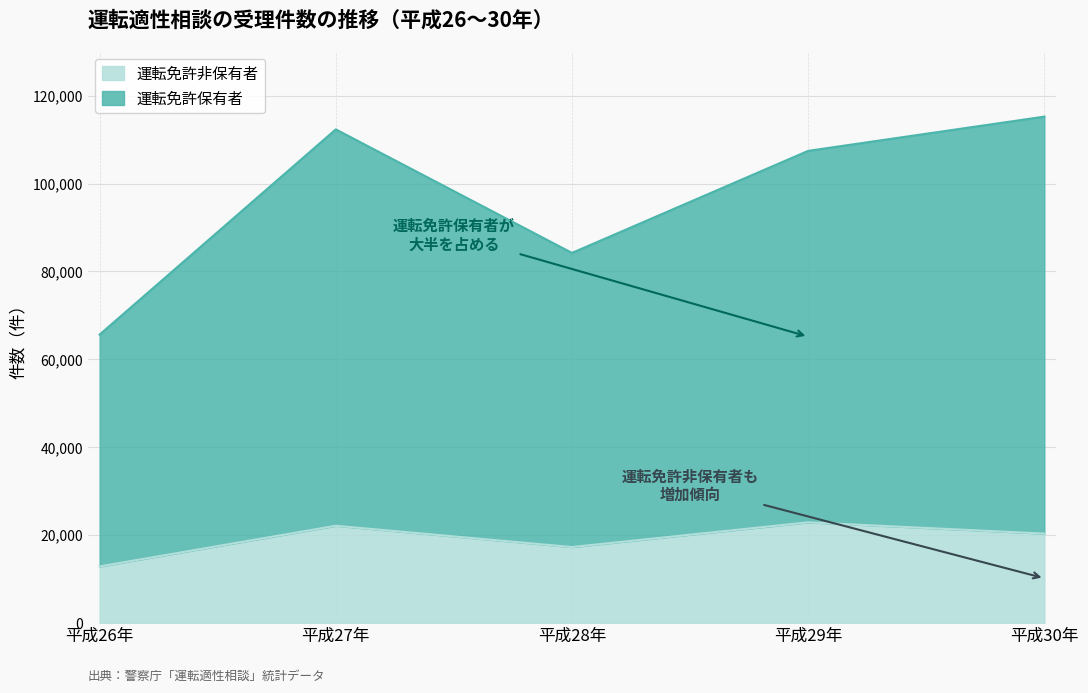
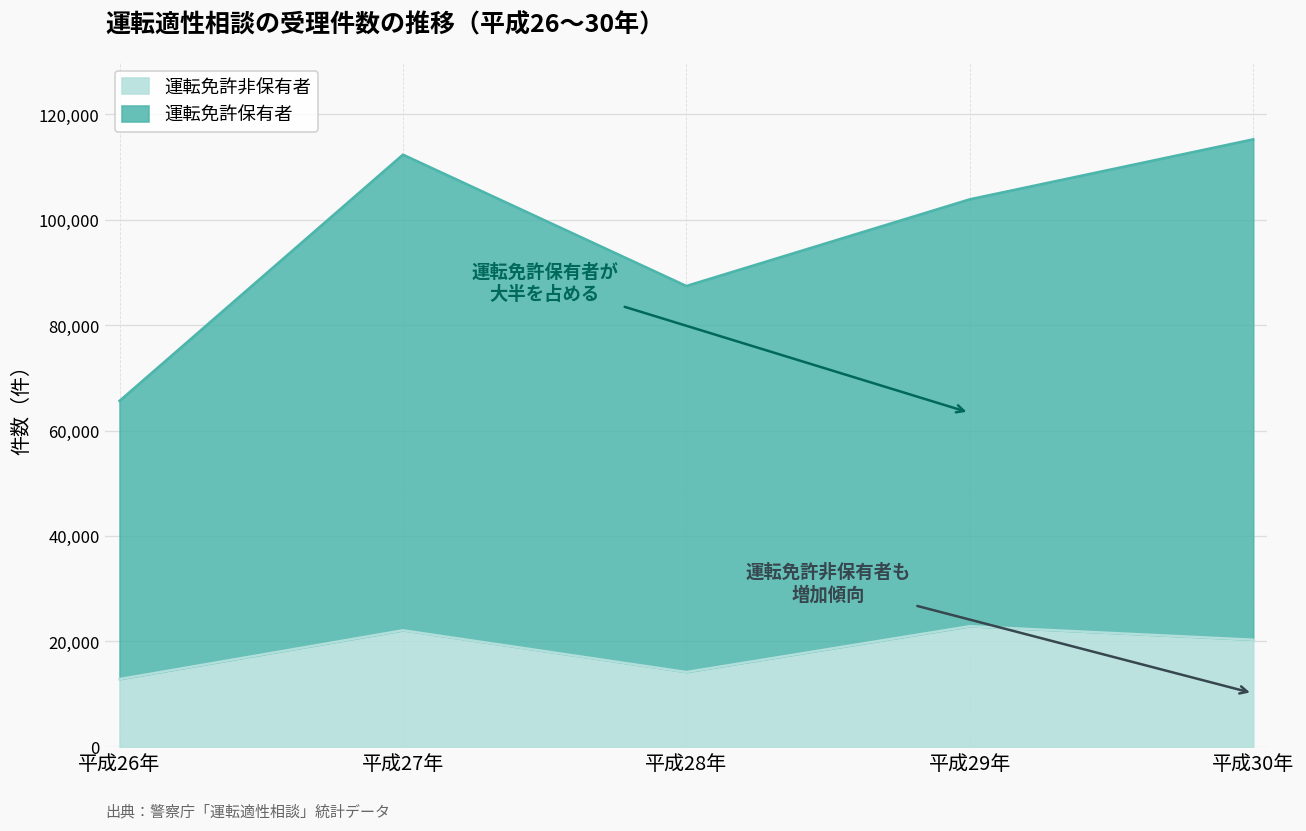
  {
    "運転免許非保有者": {
      "平成26年": "13,000",
      "平成27年": "22,000",
-     "平成28年": "17,000",
+     "平成28年": "14,000",
      "平成29年": "23,000",
      "平成30年": "20,000"
    },
    "運転免許保有者": {
      "平成26年": "53,000",
      "平成27年": "90,000",
-     "平成28年": "67,000",
-     "平成29年": "85,000",
+     "平成28年": "73,000",
+     "平成29年": "81,000",
      "平成30年": "95,000"
    }
  }
